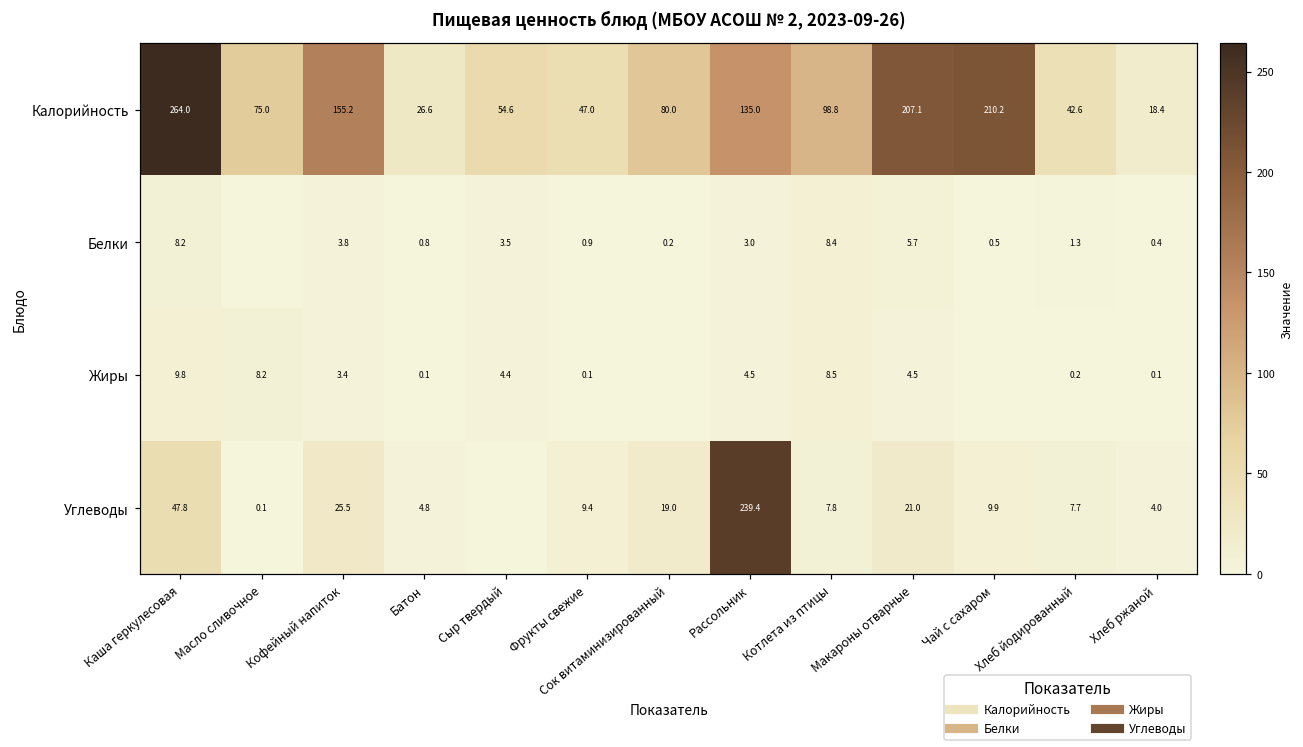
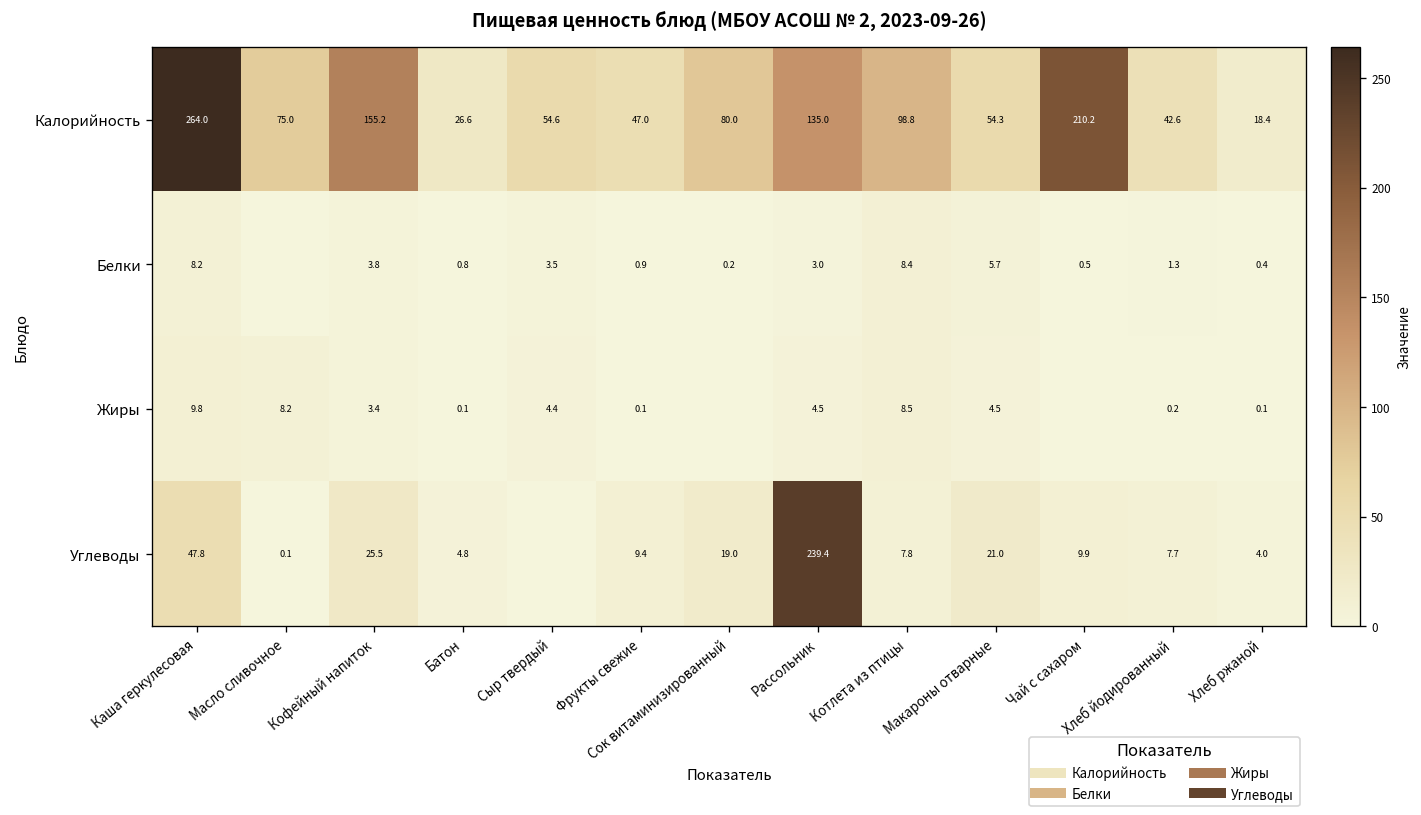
  {
    "Калорийность": {
      "Каша геркулесовая": 264.0,
      "Масло сливочное": 75.0,
      "Кофейный напиток": 155.2,
      "Батон": 26.6,
      "Сыр твердый": 54.6,
      "Фрукты свежие": 47.0,
      "Сок витаминизированный": 80.0,
      "Рассольник": 135.0,
      "Котлета из птицы": 98.8,
-     "Макароны отварные": 207.1,
+     "Макароны отварные": 54.3,
      "Чай с сахаром": 210.2,
      "Хлеб йодированный": 42.6,
      "Хлеб ржаной": 18.4
    },
    "Белки": {
      "Каша геркулесовая": 8.2,
      "Кофейный напиток": 3.8,
      "Батон": 0.8,
      "Сыр твердый": 3.5,
      "Фрукты свежие": 0.9,
      "Сок витаминизированный": 0.2,
      "Рассольник": 3.0,
      "Котлета из птицы": 8.4,
      "Макароны отварные": 5.7,
      "Чай с сахаром": 0.5,
      "Хлеб йодированный": 1.3,
      "Хлеб ржаной": 0.4
    },
    "Жиры": {
      "Каша геркулесовая": 9.8,
      "Масло сливочное": 8.2,
      "Кофейный напиток": 3.4,
      "Батон": 0.1,
      "Сыр твердый": 4.4,
      "Фрукты свежие": 0.1,
      "Рассольник": 4.5,
      "Котлета из птицы": 8.5,
      "Макароны отварные": 4.5,
      "Хлеб йодированный": 0.2,
      "Хлеб ржаной": 0.1
    },
    "Углеводы": {
      "Каша геркулесовая": 47.8,
      "Масло сливочное": 0.1,
      "Кофейный напиток": 25.5,
      "Батон": 4.8,
      "Фрукты свежие": 9.4,
      "Сок витаминизированный": 19.0,
      "Рассольник": 239.4,
      "Котлета из птицы": 7.8,
      "Макароны отварные": 21.0,
      "Чай с сахаром": 9.9,
      "Хлеб йодированный": 7.7,
      "Хлеб ржаной": 4.0
    }
  }
